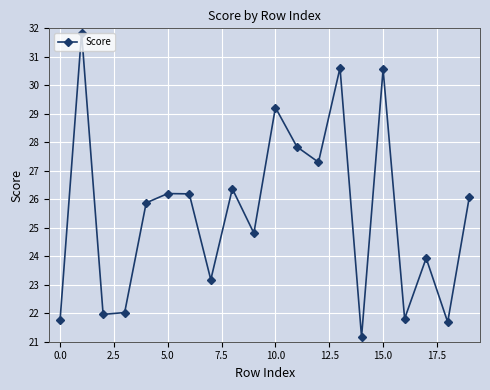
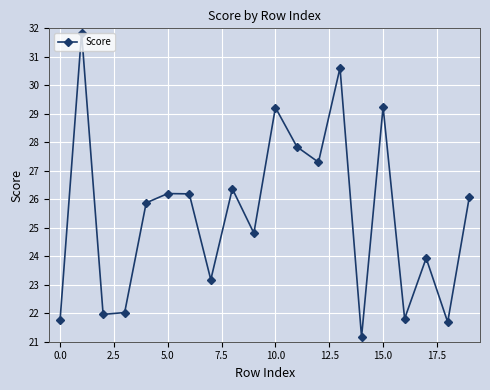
  {
    "0.0": 21.7,
    "5.0": 26.2,
    "10.0": 29.2,
-   "15.0": 30.6
+   "15.0": 29.2
  }
